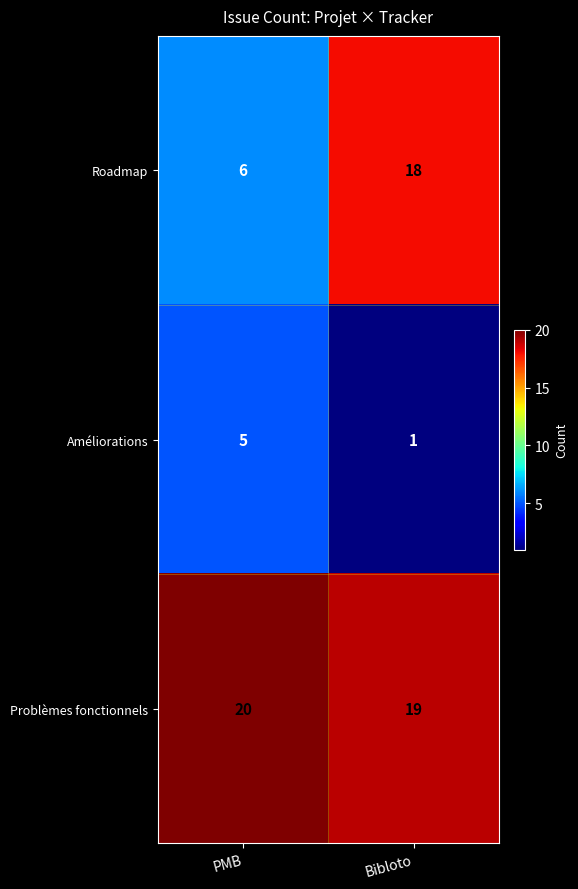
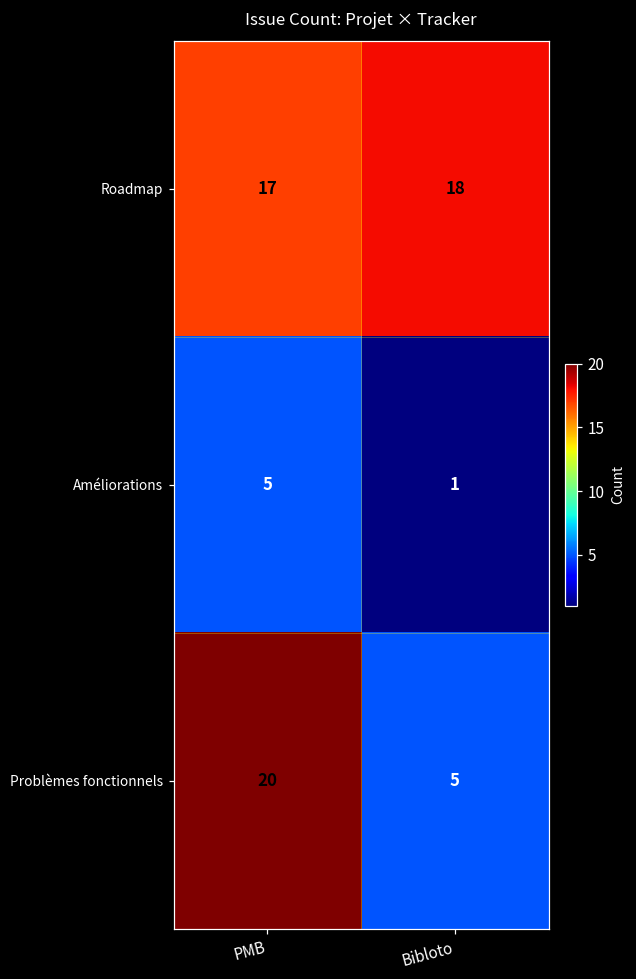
  {
    "Roadmap": {
-     "PMB": 6,
+     "PMB": 17,
      "Bibloto": 18
    },
    "Améliorations": {
      "PMB": 5,
      "Bibloto": 1
    },
    "Problèmes fonctionnels": {
      "PMB": 20,
-     "Bibloto": 19
+     "Bibloto": 5
    }
  }
